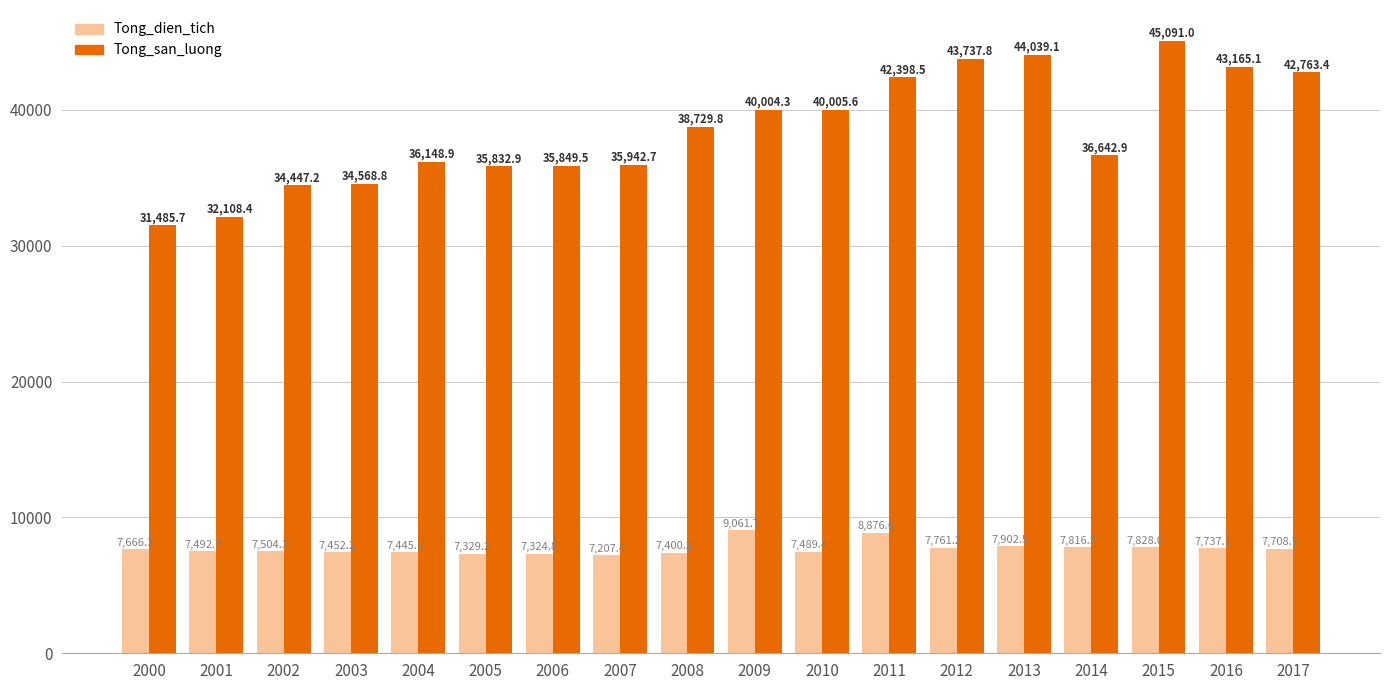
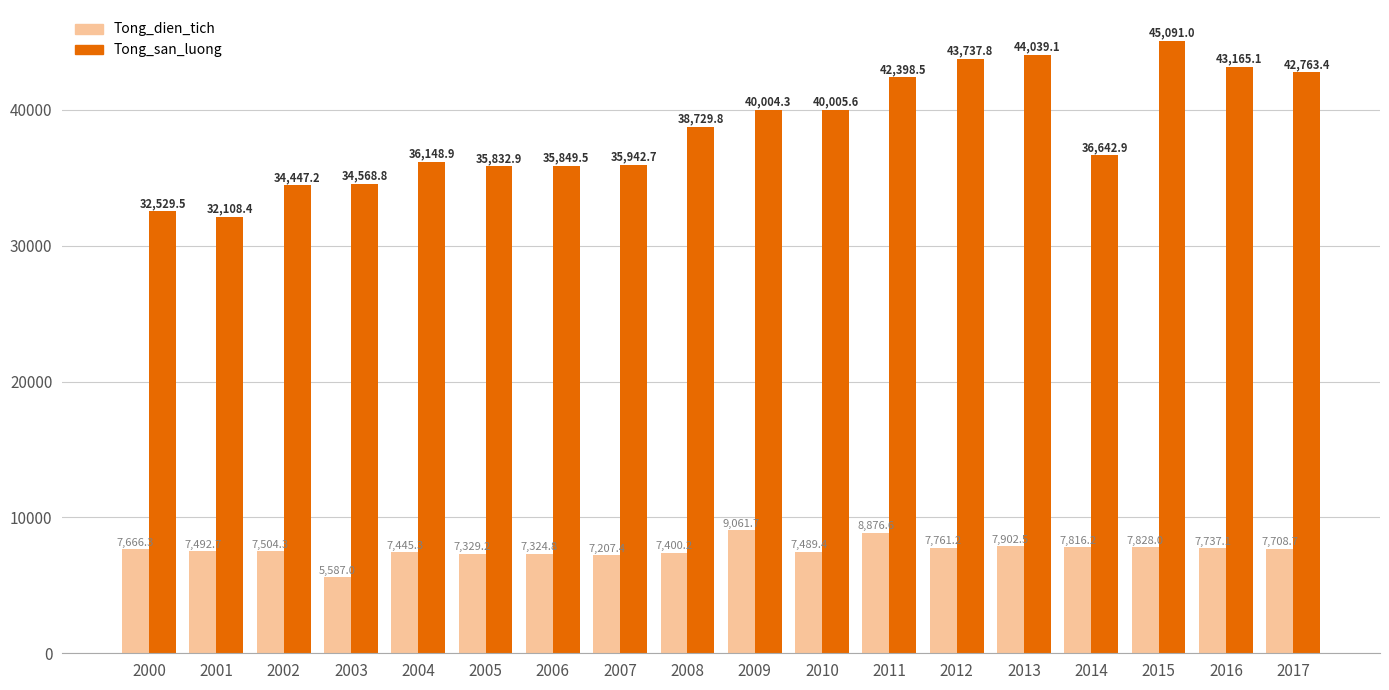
  {
    "Tong_dien_tich": {
      "2000": "7,666.3",
      "2001": "7,492.7",
      "2002": "7,504.3",
-     "2003": "7,452.2",
+     "2003": "5,587.0",
      "2004": "7,445.3",
      "2005": "7,329.2",
      "2006": "7,324.8",
      "2007": "7,207.4",
      "2008": "7,400.2",
      "2009": "9,061.7",
      "2010": "7,489.4",
      "2011": "8,876.6",
      "2012": "7,761.2",
      "2013": "7,902.5",
      "2014": "7,816.2",
      "2015": "7,828.0",
      "2016": "7,737.1",
      "2017": "7,708.7"
    },
    "Tong_san_luong": {
-     "2000": "31,485.7",
+     "2000": "32,529.5",
      "2001": "32,108.4",
      "2002": "34,447.2",
      "2003": "34,568.8",
      "2004": "36,148.9",
      "2005": "35,832.9",
      "2006": "35,849.5",
      "2007": "35,942.7",
      "2008": "38,729.8",
      "2009": "40,004.3",
      "2010": "40,005.6",
      "2011": "42,398.5",
      "2012": "43,737.8",
      "2013": "44,039.1",
      "2014": "36,642.9",
      "2015": "45,091.0",
      "2016": "43,165.1",
      "2017": "42,763.4"
    }
  }
